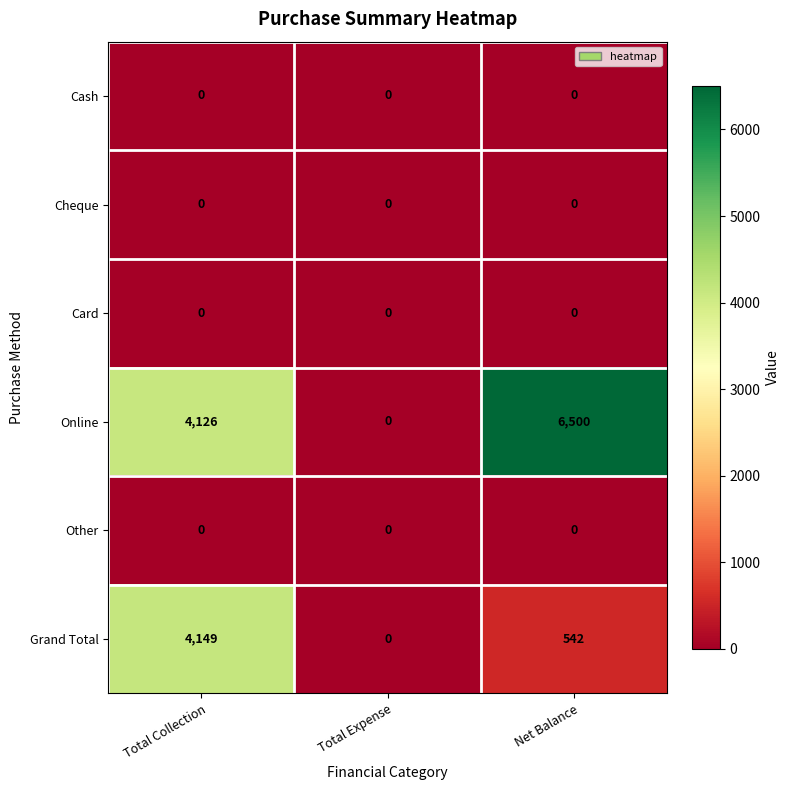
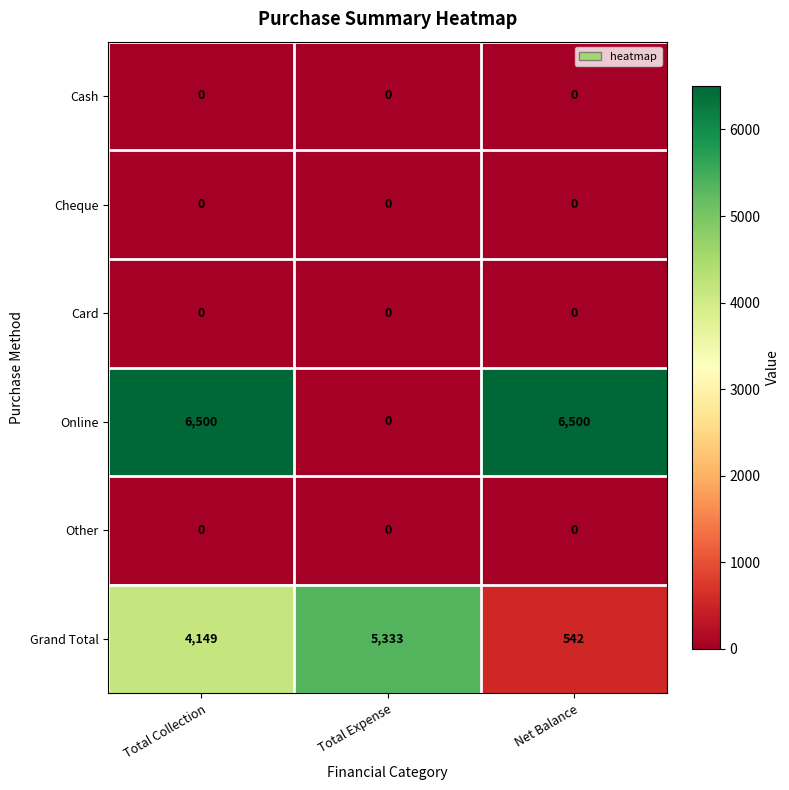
  {
    "Cash": {
      "Total Collection": "0",
      "Total Expense": "0",
      "Net Balance": "0"
    },
    "Cheque": {
      "Total Collection": "0",
      "Total Expense": "0",
      "Net Balance": "0"
    },
    "Card": {
      "Total Collection": "0",
      "Total Expense": "0",
      "Net Balance": "0"
    },
    "Online": {
-     "Total Collection": "4,126",
+     "Total Collection": "6,500",
      "Total Expense": "0",
      "Net Balance": "6,500"
    },
    "Other": {
      "Total Collection": "0",
      "Total Expense": "0",
      "Net Balance": "0"
    },
    "Grand Total": {
      "Total Collection": "4,149",
-     "Total Expense": "0",
+     "Total Expense": "5,333",
      "Net Balance": "542"
    }
  }
